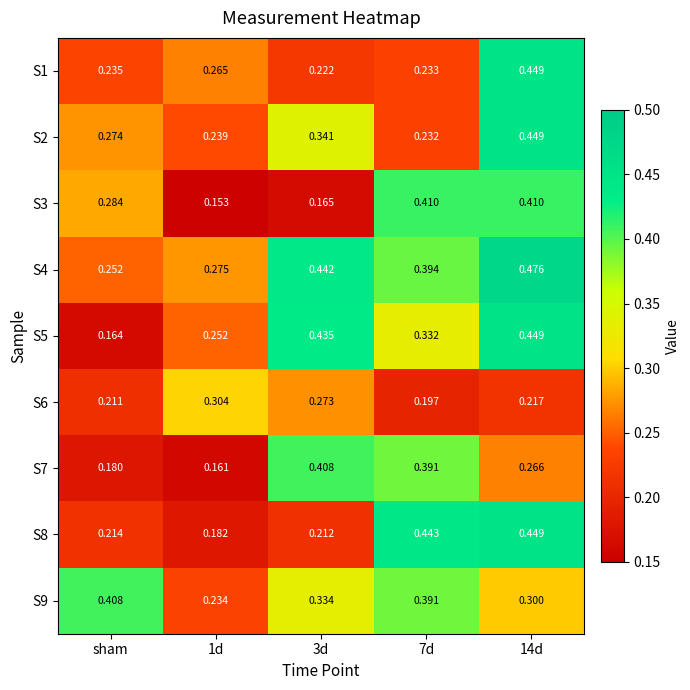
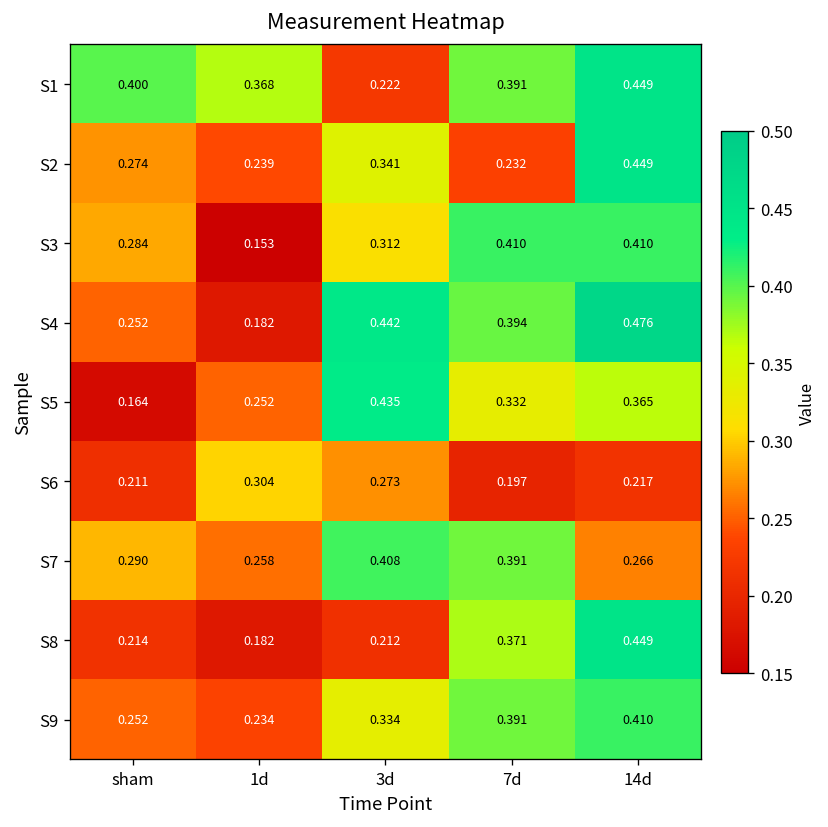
  {
    "S1": {
-     "sham": 0.235,
-     "1d": 0.265,
+     "sham": 0.400,
+     "1d": 0.368,
      "3d": 0.222,
-     "7d": 0.233,
+     "7d": 0.391,
      "14d": 0.449
    },
    "S2": {
      "sham": 0.274,
      "1d": 0.239,
      "3d": 0.341,
      "7d": 0.232,
      "14d": 0.449
    },
    "S3": {
      "sham": 0.284,
      "1d": 0.153,
-     "3d": 0.165,
+     "3d": 0.312,
      "7d": 0.410,
      "14d": 0.410
    },
    "S4": {
      "sham": 0.252,
-     "1d": 0.275,
+     "1d": 0.182,
      "3d": 0.442,
      "7d": 0.394,
      "14d": 0.476
    },
    "S5": {
      "sham": 0.164,
      "1d": 0.252,
      "3d": 0.435,
      "7d": 0.332,
-     "14d": 0.449
+     "14d": 0.365
    },
    "S6": {
      "sham": 0.211,
      "1d": 0.304,
      "3d": 0.273,
      "7d": 0.197,
      "14d": 0.217
    },
    "S7": {
-     "sham": 0.180,
-     "1d": 0.161,
+     "sham": 0.290,
+     "1d": 0.258,
      "3d": 0.408,
      "7d": 0.391,
      "14d": 0.266
    },
    "S8": {
      "sham": 0.214,
      "1d": 0.182,
      "3d": 0.212,
-     "7d": 0.443,
+     "7d": 0.371,
      "14d": 0.449
    },
    "S9": {
-     "sham": 0.408,
+     "sham": 0.252,
      "1d": 0.234,
      "3d": 0.334,
      "7d": 0.391,
-     "14d": 0.300
+     "14d": 0.410
    }
  }
